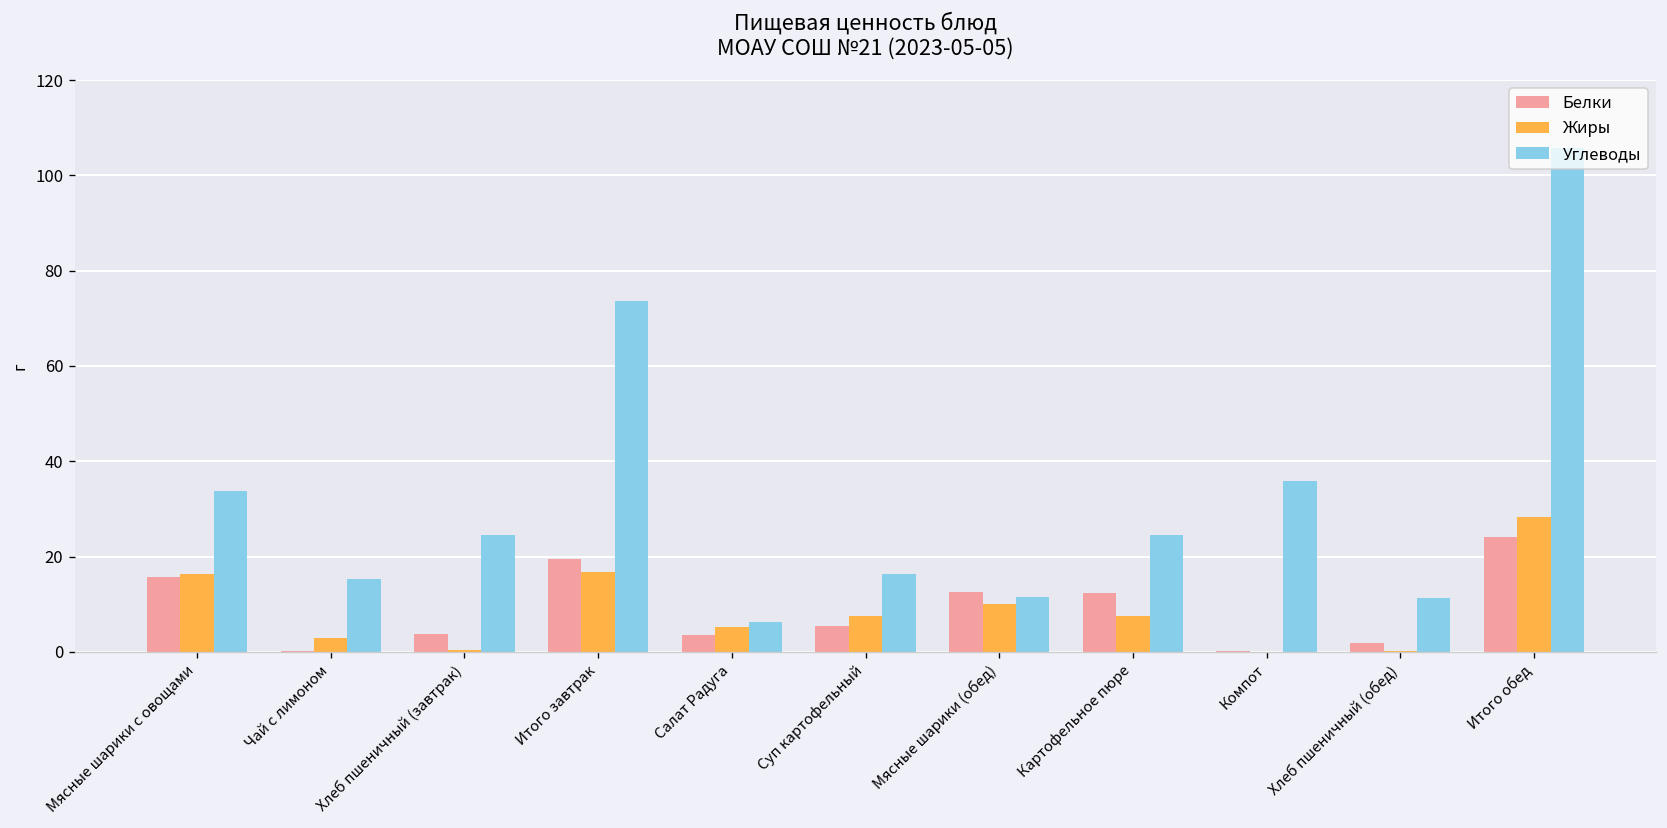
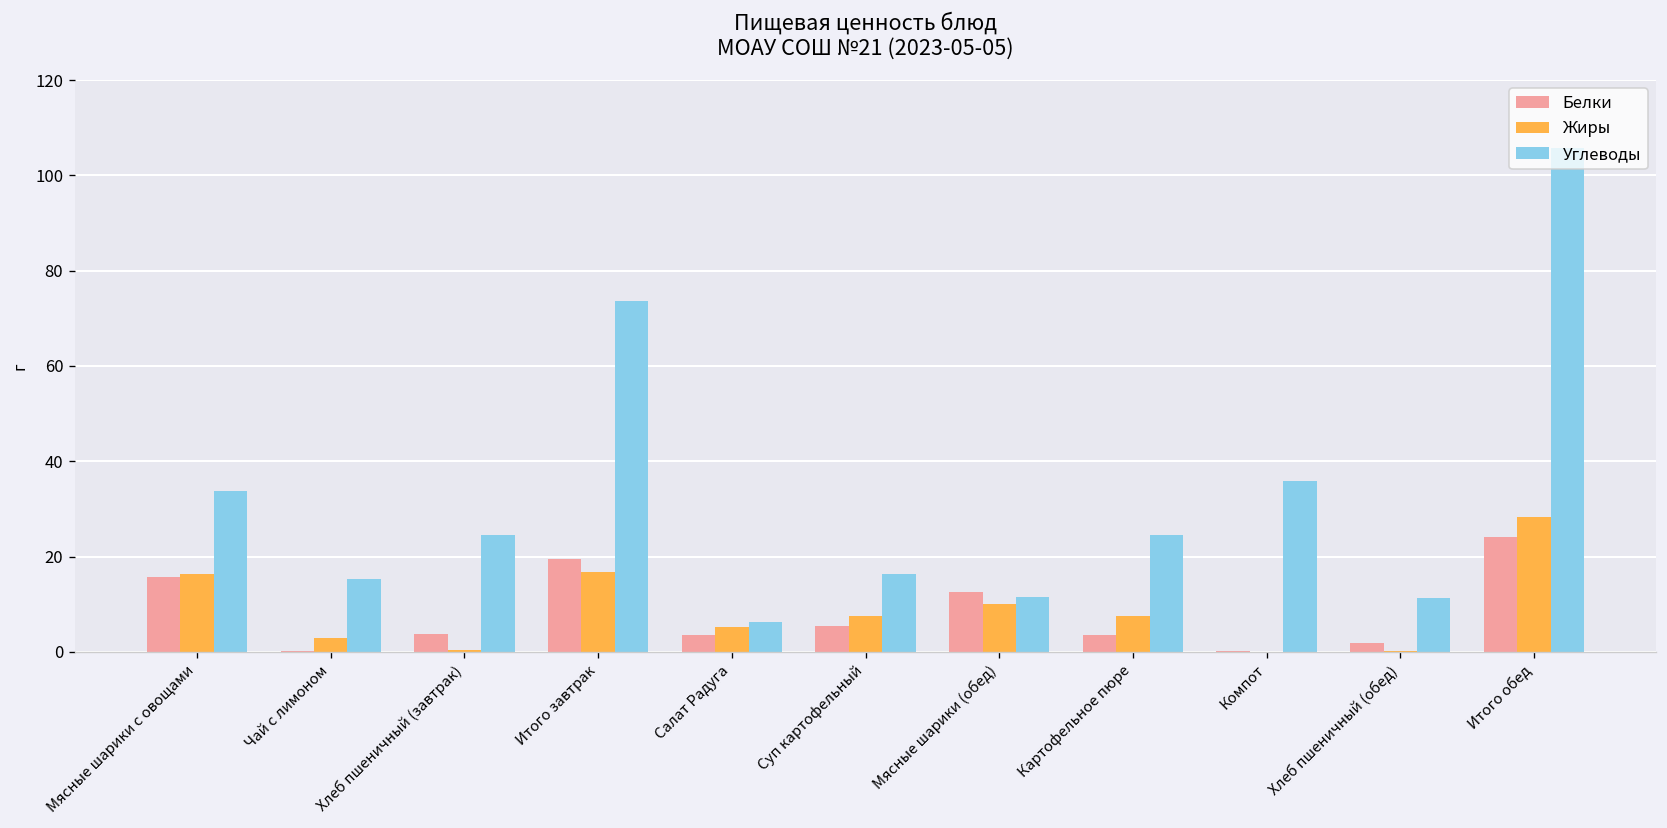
  {
    "Белки": {
      "Мясные шарики с овощами": 16,
      "Хлеб пшеничный (завтрак)": 4,
      "Итого завтрак": 20,
      "Салат Радуга": 3,
      "Суп картофельный": 5,
      "Мясные шарики (обед)": 13,
-     "Картофельное пюре": 12,
+     "Картофельное пюре": 4,
      "Хлеб пшеничный (обед)": 2,
      "Итого обед": 24
    },
    "Жиры": {
      "Мясные шарики с овощами": 16,
      "Чай с лимоном": 3,
      "Итого завтрак": 17,
      "Салат Радуга": 5,
      "Суп картофельный": 8,
      "Мясные шарики (обед)": 10,
      "Картофельное пюре": 8,
      "Компот": 0,
      "Итого обед": 28
    },
    "Углеводы": {
      "Мясные шарики с овощами": 34,
      "Чай с лимоном": 15,
      "Хлеб пшеничный (завтрак)": 25,
      "Итого завтрак": 74,
      "Салат Радуга": 6,
      "Суп картофельный": 16,
      "Мясные шарики (обед)": 11,
      "Картофельное пюре": 25,
      "Компот": 36,
      "Хлеб пшеничный (обед)": 11
    }
  }
